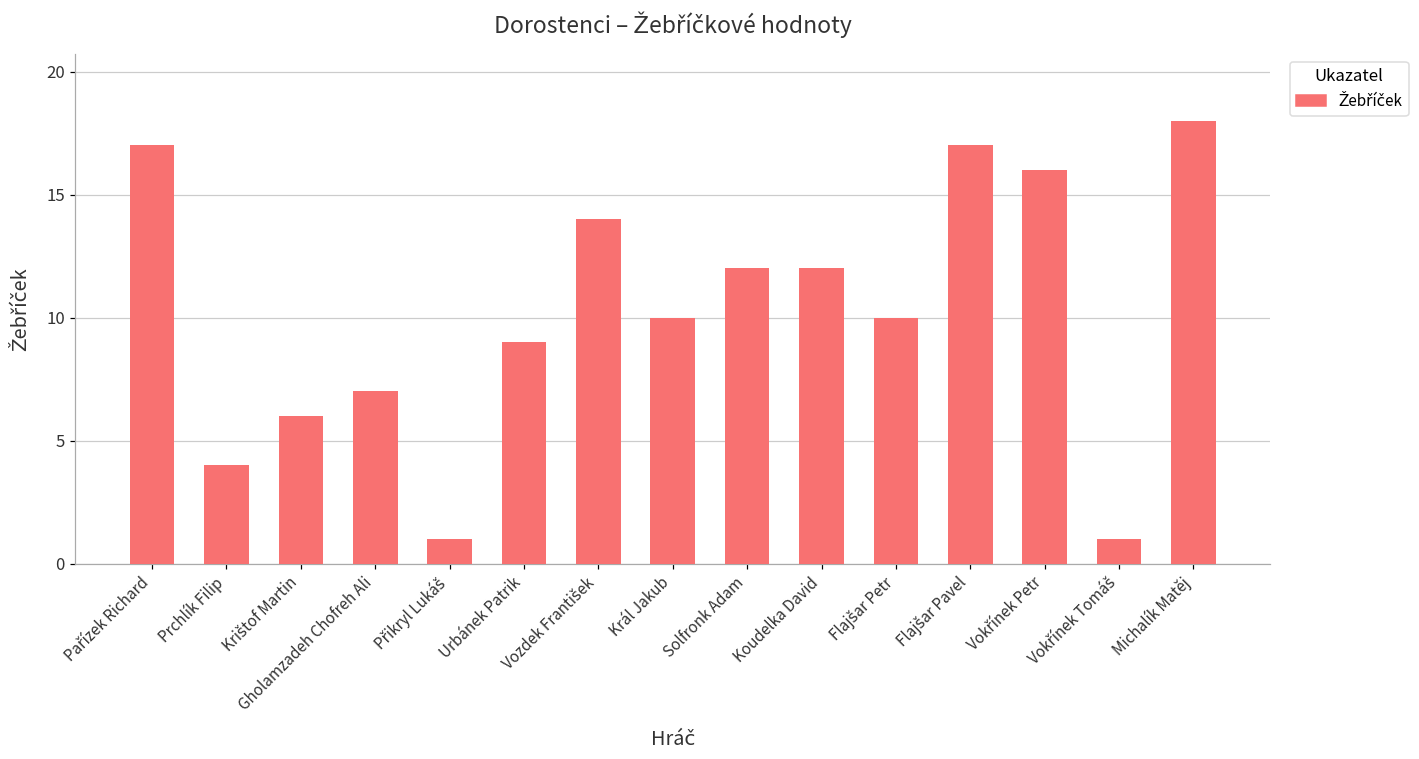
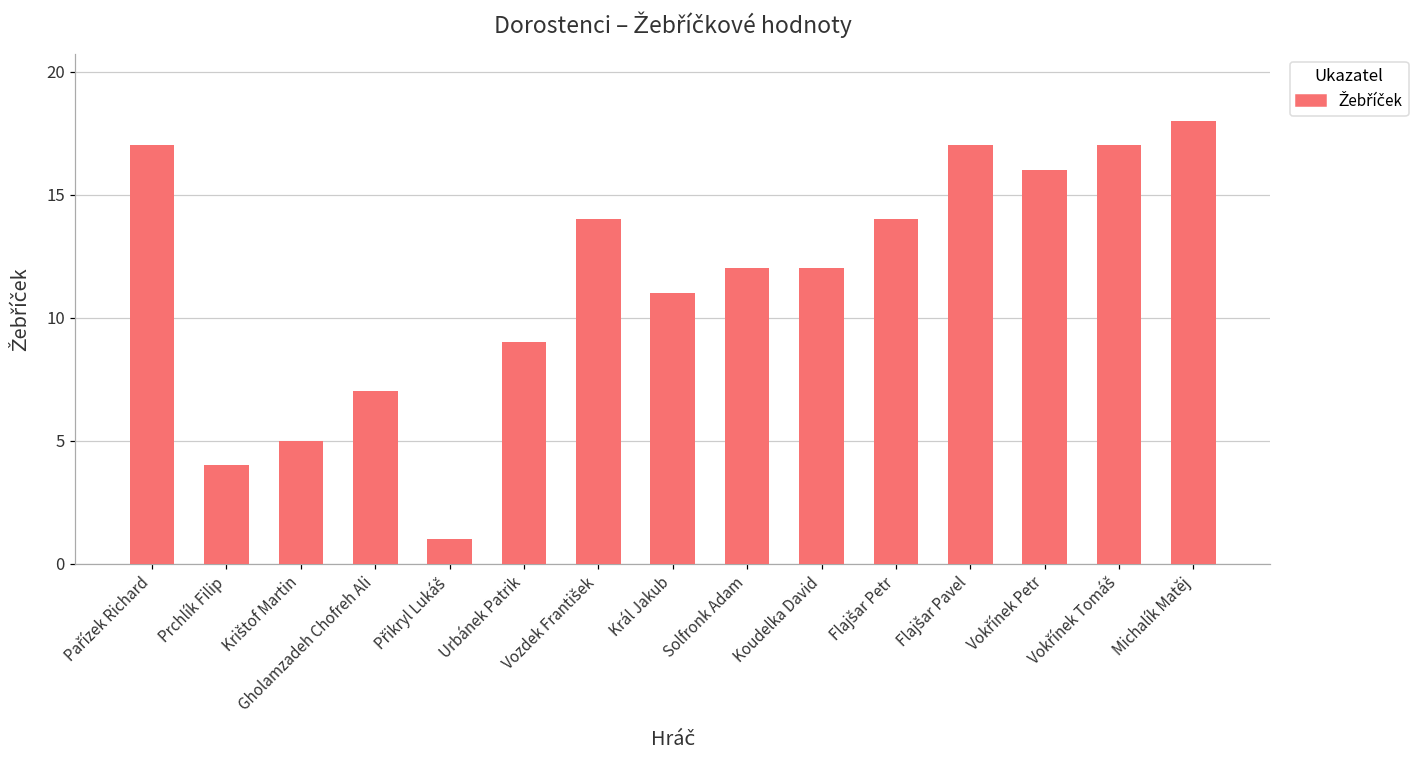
  {
    "Pařízek Richard": 17,
    "Prchlík Filip": 4,
-   "Krištof Martin": 6,
+   "Krištof Martin": 5,
    "Gholamzadeh Chofreh Ali": 7,
    "Přikryl Lukáš": 1,
    "Urbánek Patrik": 9,
    "Vozdek František": 14,
-   "Král Jakub": 10,
+   "Král Jakub": 11,
    "Solfronk Adam": 12,
    "Koudelka David": 12,
-   "Flajšar Petr": 10,
+   "Flajšar Petr": 14,
    "Flajšar Pavel": 17,
    "Vokřínek Petr": 16,
-   "Vokřínek Tomáš": 1,
+   "Vokřínek Tomáš": 17,
    "Michalík Matěj": 18
  }
